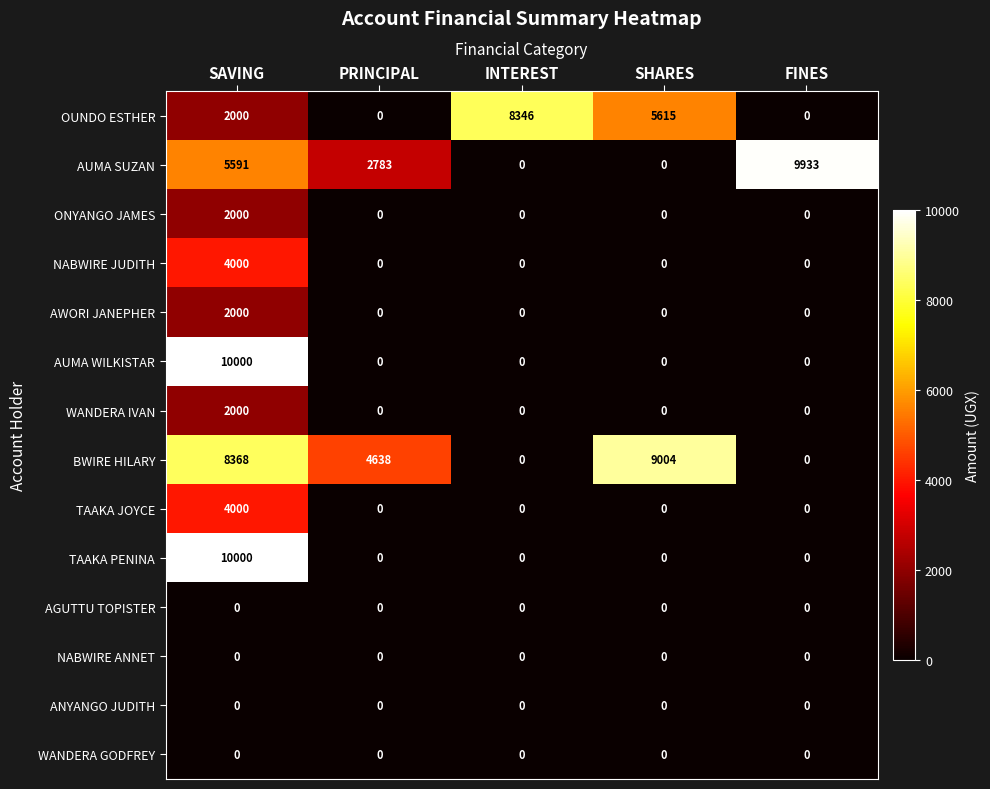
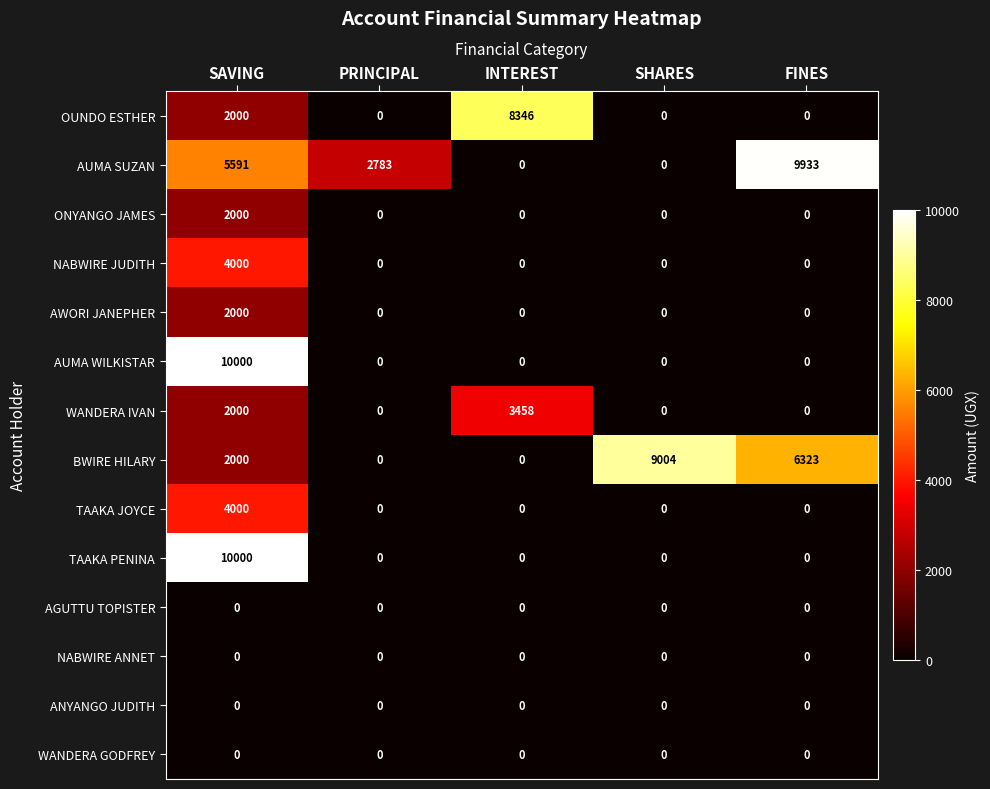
  {
    "OUNDO ESTHER": {
      "SAVING": 2000,
      "PRINCIPAL": 0,
      "INTEREST": 8346,
-     "SHARES": 5615,
+     "SHARES": 0,
      "FINES": 0
    },
    "AUMA SUZAN": {
      "SAVING": 5591,
      "PRINCIPAL": 2783,
      "INTEREST": 0,
      "SHARES": 0,
      "FINES": 9933
    },
    "ONYANGO JAMES": {
      "SAVING": 2000,
      "PRINCIPAL": 0,
      "INTEREST": 0,
      "SHARES": 0,
      "FINES": 0
    },
    "NABWIRE JUDITH": {
      "SAVING": 4000,
      "PRINCIPAL": 0,
      "INTEREST": 0,
      "SHARES": 0,
      "FINES": 0
    },
    "AWORI JANEPHER": {
      "SAVING": 2000,
      "PRINCIPAL": 0,
      "INTEREST": 0,
      "SHARES": 0,
      "FINES": 0
    },
    "AUMA WILKISTAR": {
      "SAVING": 10000,
      "PRINCIPAL": 0,
      "INTEREST": 0,
      "SHARES": 0,
      "FINES": 0
    },
    "WANDERA IVAN": {
      "SAVING": 2000,
      "PRINCIPAL": 0,
-     "INTEREST": 0,
+     "INTEREST": 3458,
      "SHARES": 0,
      "FINES": 0
    },
    "BWIRE HILARY": {
-     "SAVING": 8368,
-     "PRINCIPAL": 4638,
+     "SAVING": 2000,
+     "PRINCIPAL": 0,
      "INTEREST": 0,
      "SHARES": 9004,
-     "FINES": 0
+     "FINES": 6323
    },
    "TAAKA JOYCE": {
      "SAVING": 4000,
      "PRINCIPAL": 0,
      "INTEREST": 0,
      "SHARES": 0,
      "FINES": 0
    },
    "TAAKA PENINA": {
      "SAVING": 10000,
      "PRINCIPAL": 0,
      "INTEREST": 0,
      "SHARES": 0,
      "FINES": 0
    },
    "AGUTTU TOPISTER": {
      "SAVING": 0,
      "PRINCIPAL": 0,
      "INTEREST": 0,
      "SHARES": 0,
      "FINES": 0
    },
    "NABWIRE ANNET": {
      "SAVING": 0,
      "PRINCIPAL": 0,
      "INTEREST": 0,
      "SHARES": 0,
      "FINES": 0
    },
    "ANYANGO JUDITH": {
      "SAVING": 0,
      "PRINCIPAL": 0,
      "INTEREST": 0,
      "SHARES": 0,
      "FINES": 0
    },
    "WANDERA GODFREY": {
      "SAVING": 0,
      "PRINCIPAL": 0,
      "INTEREST": 0,
      "SHARES": 0,
      "FINES": 0
    }
  }
